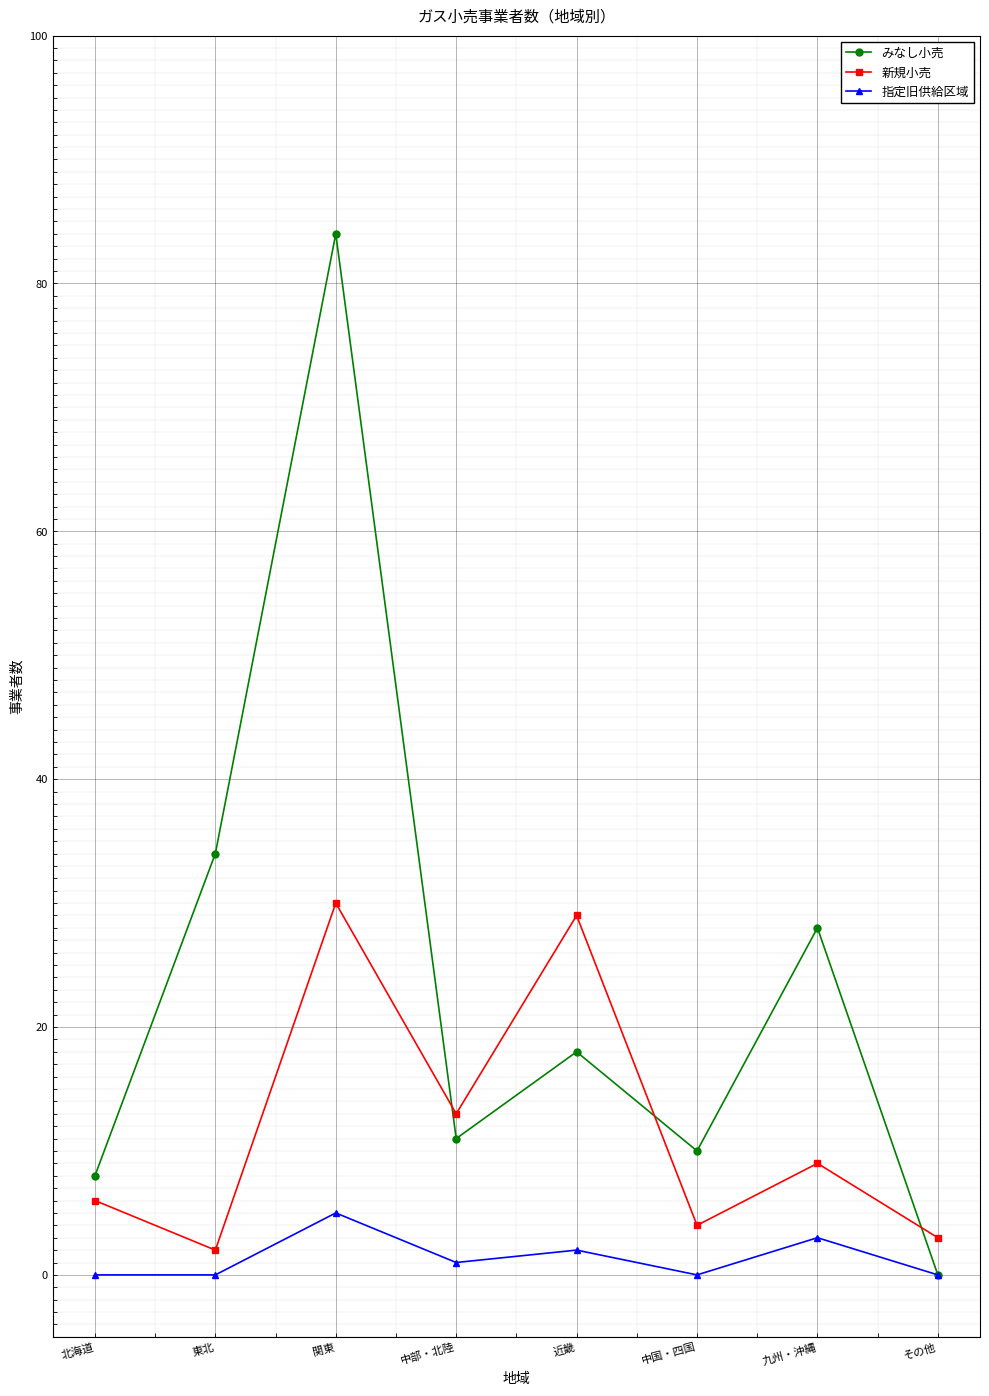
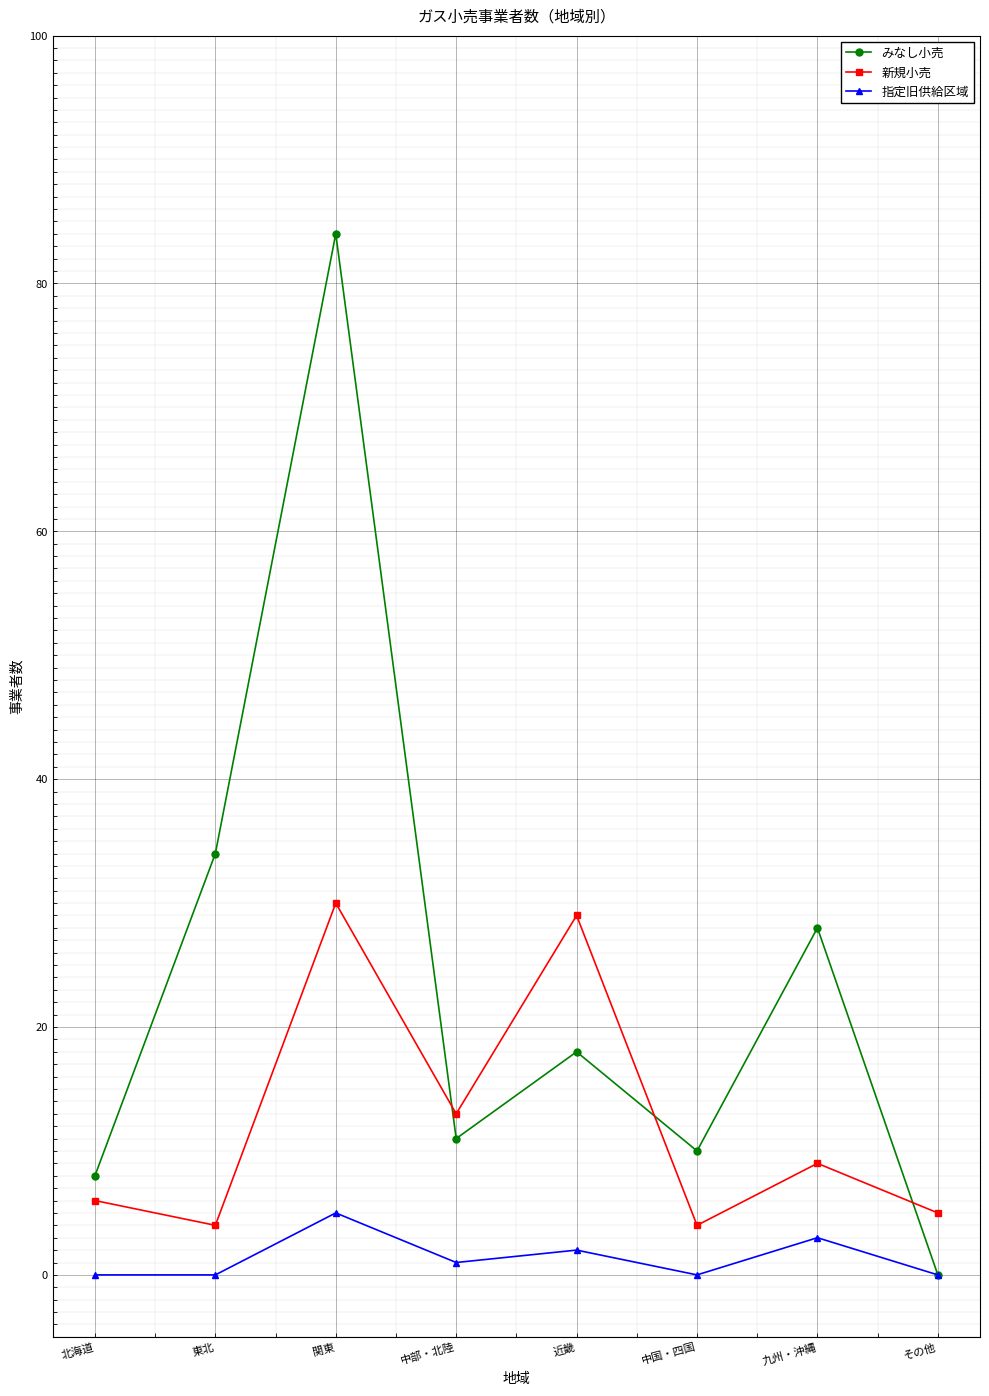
  {
    "みなし小売": {
      "北海道": 8,
      "東北": 34,
      "関東": 84,
      "中部・北陸": 11,
      "近畿": 18,
      "中国・四国": 10,
      "九州・沖縄": 28
    },
    "新規小売": {
      "北海道": 6,
-     "東北": 2,
+     "東北": 4,
      "関東": 30,
      "中部・北陸": 13,
      "近畿": 29,
      "中国・四国": 4,
      "九州・沖縄": 9,
-     "その他": 3
+     "その他": 5
    },
    "指定旧供給区域": {
      "北海道": 0,
      "東北": 0,
      "関東": 5,
      "中部・北陸": 1,
      "近畿": 2,
      "中国・四国": 0,
      "九州・沖縄": 3
    }
  }
